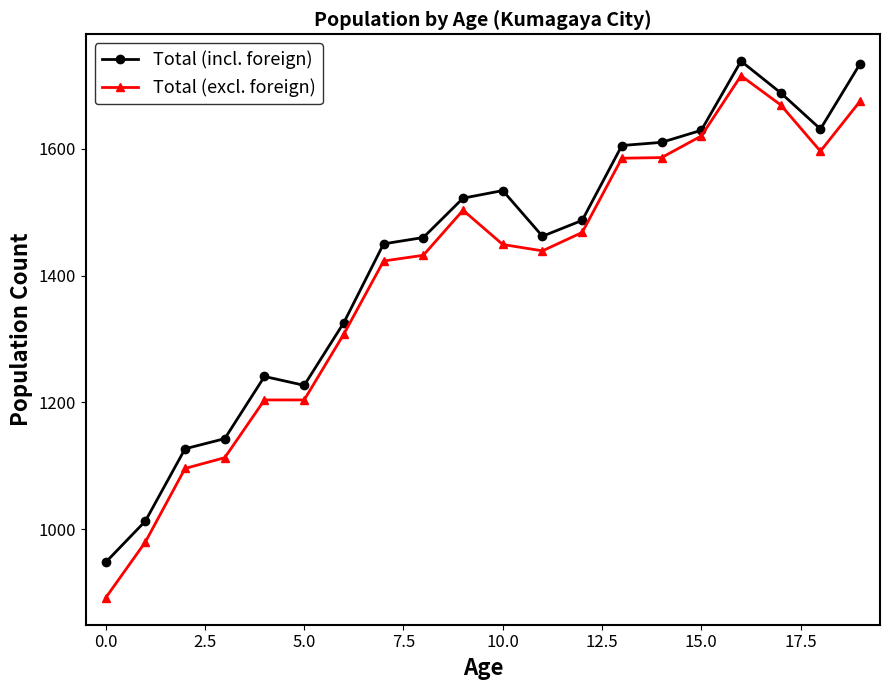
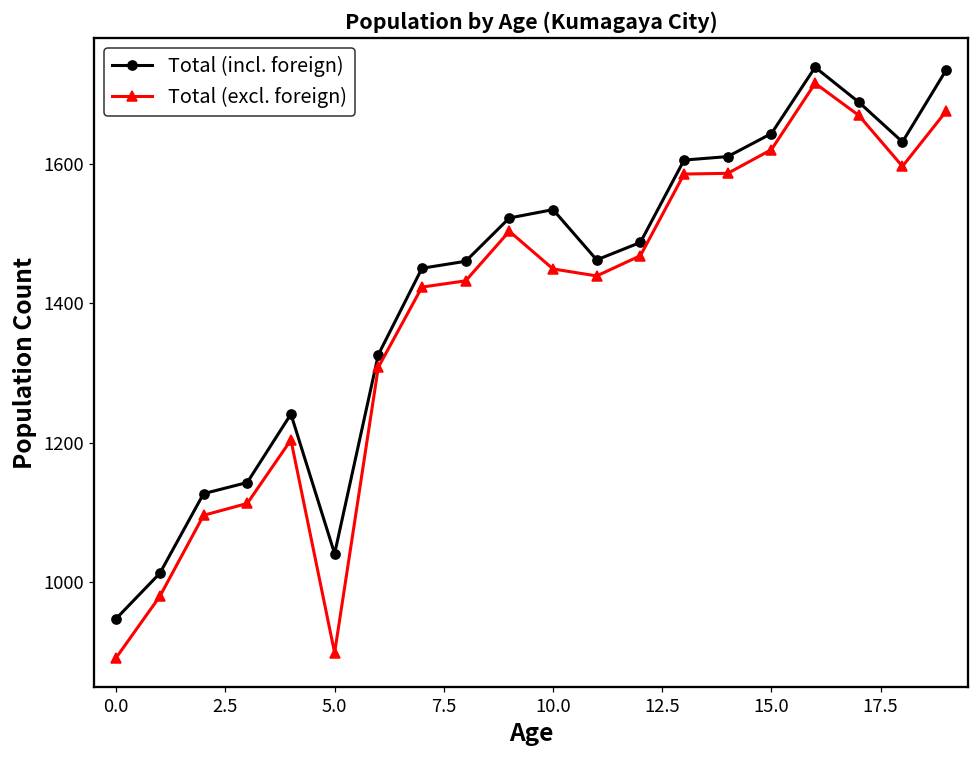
  {
    "Total (incl. foreign)": {
      "0.0": 950,
-     "5.0": 1230,
+     "5.0": 1040,
      "10.0": 1530,
-     "15.0": 1630
+     "15.0": 1640
    },
    "Total (excl. foreign)": {
      "0.0": 890,
-     "5.0": 1200,
+     "5.0": 900,
      "10.0": 1450,
      "15.0": 1620
    }
  }
